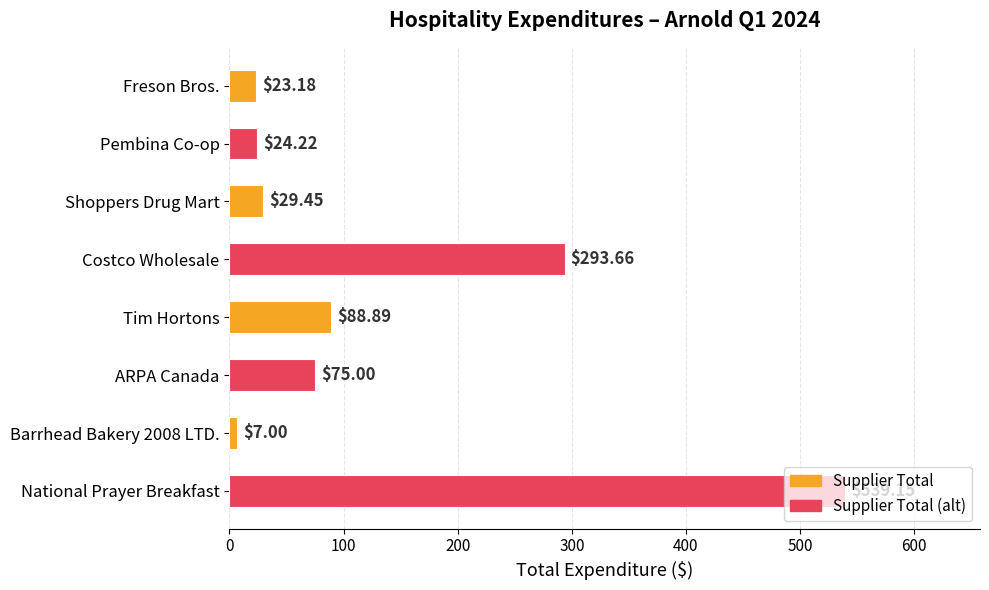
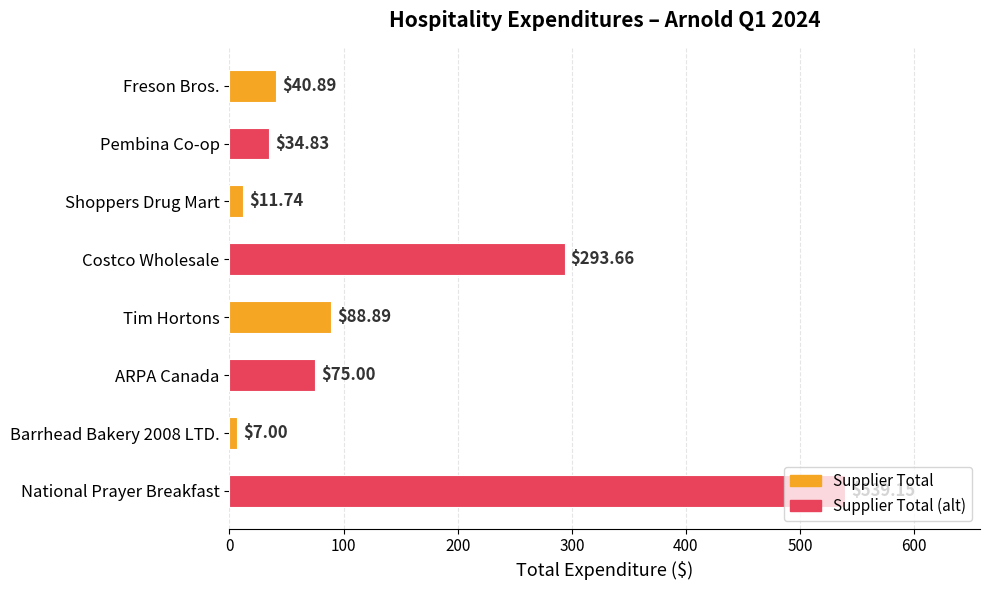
  {
-   "Freson Bros.": "$23.18",
-   "Pembina Co-op": "$24.22",
-   "Shoppers Drug Mart": "$29.45",
+   "Freson Bros.": "$40.89",
+   "Pembina Co-op": "$34.83",
+   "Shoppers Drug Mart": "$11.74",
    "Costco Wholesale": "$293.66",
    "Tim Hortons": "$88.89",
    "ARPA Canada": "$75.00",
    "Barrhead Bakery 2008 LTD.": "$7.00"
  }
